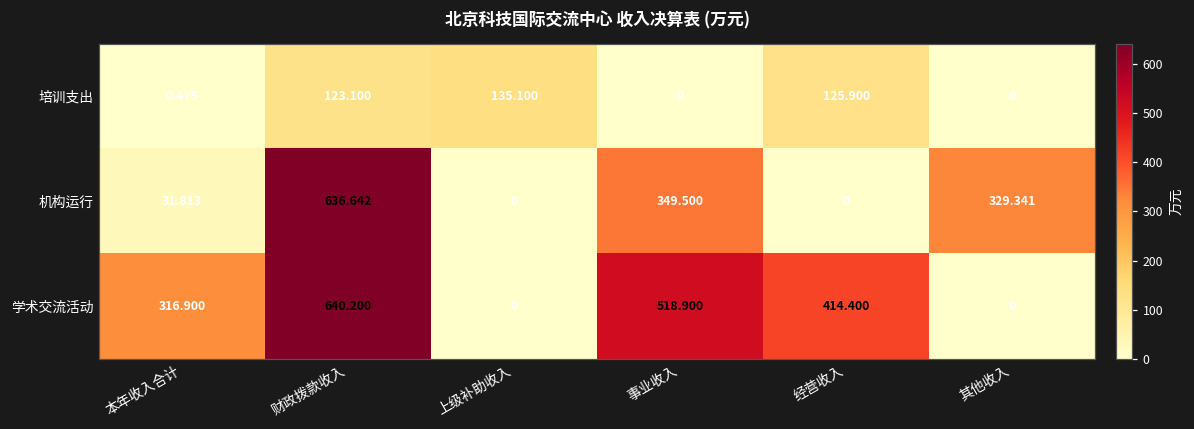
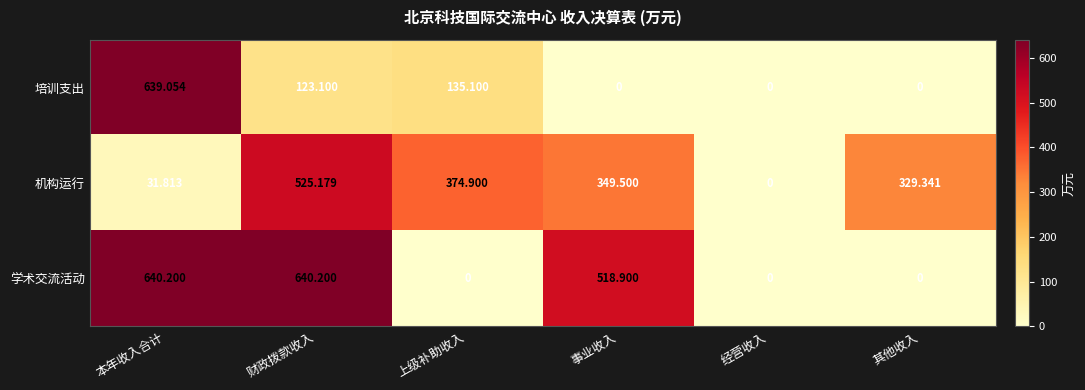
  {
    "培训支出": {
-     "本年收入合计": 0.475,
+     "本年收入合计": 639.054,
      "财政拨款收入": 123.100,
      "上级补助收入": 135.100,
      "事业收入": 0,
-     "经营收入": 125.900,
+     "经营收入": 0,
      "其他收入": 0
    },
    "机构运行": {
      "本年收入合计": 31.813,
-     "财政拨款收入": 636.642,
-     "上级补助收入": 0,
+     "财政拨款收入": 525.179,
+     "上级补助收入": 374.900,
      "事业收入": 349.500,
      "经营收入": 0,
      "其他收入": 329.341
    },
    "学术交流活动": {
-     "本年收入合计": 316.900,
+     "本年收入合计": 640.200,
      "财政拨款收入": 640.200,
      "上级补助收入": 0,
      "事业收入": 518.900,
-     "经营收入": 414.400,
+     "经营收入": 0,
      "其他收入": 0
    }
  }
